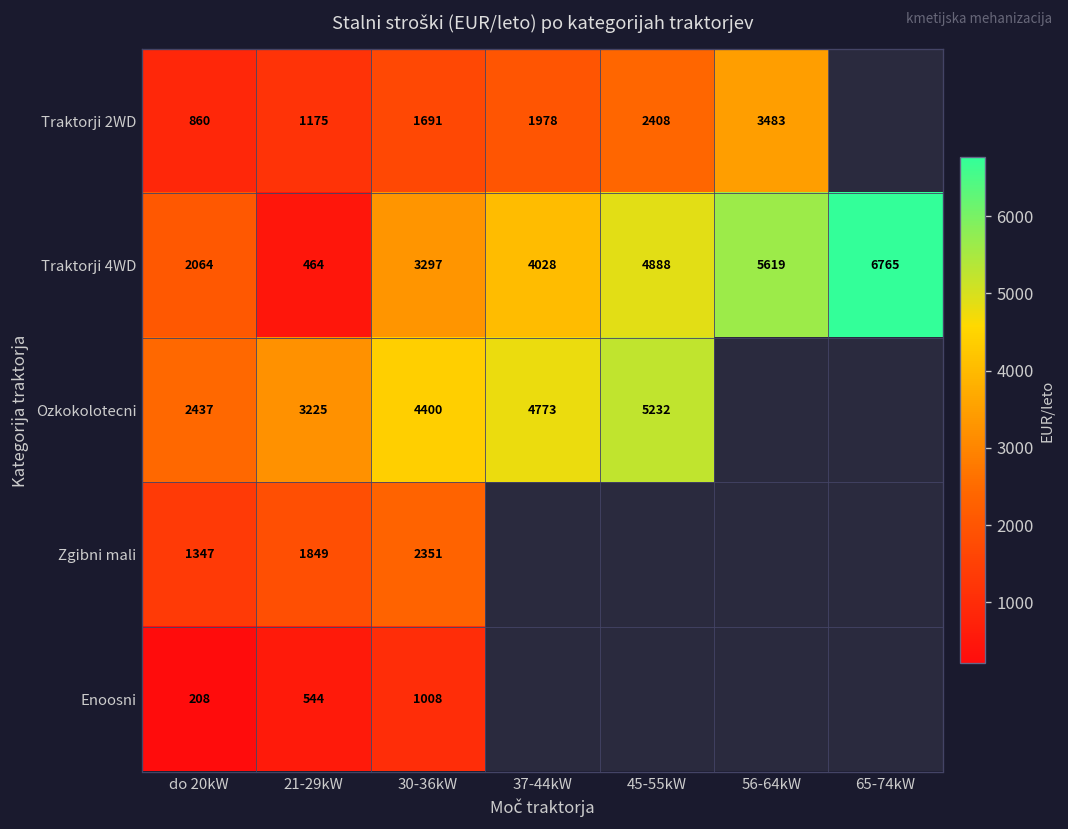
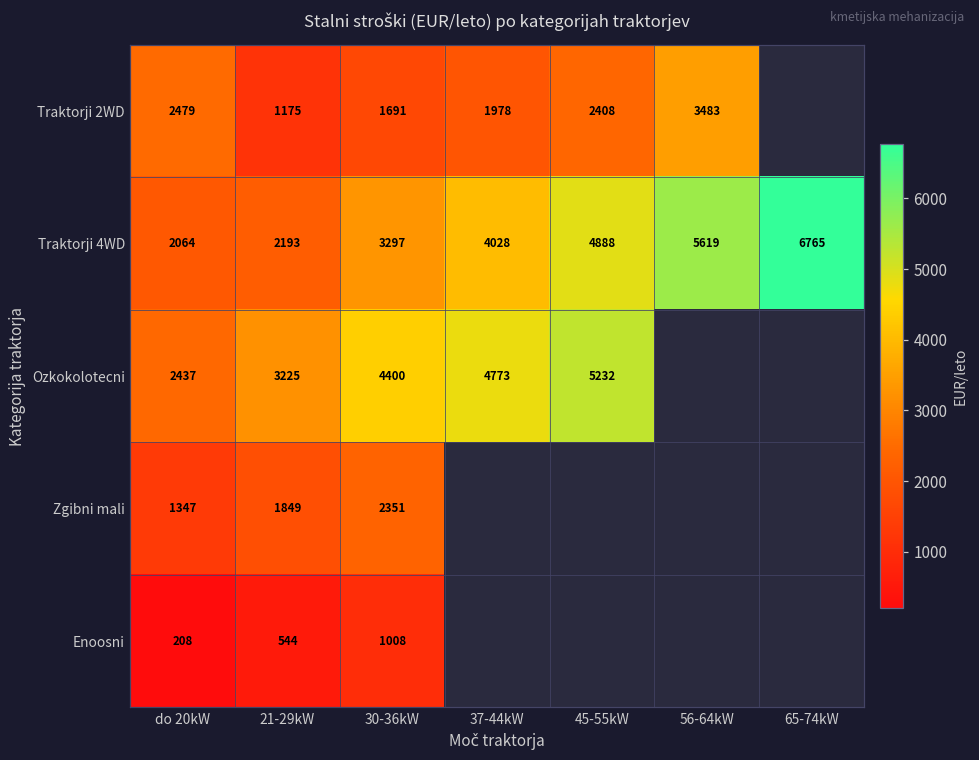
  {
    "Traktorji 2WD": {
-     "do 20kW": 860,
+     "do 20kW": 2479,
      "21-29kW": 1175,
      "30-36kW": 1691,
      "37-44kW": 1978,
      "45-55kW": 2408,
      "56-64kW": 3483
    },
    "Traktorji 4WD": {
      "do 20kW": 2064,
-     "21-29kW": 464,
+     "21-29kW": 2193,
      "30-36kW": 3297,
      "37-44kW": 4028,
      "45-55kW": 4888,
      "56-64kW": 5619,
      "65-74kW": 6765
    },
    "Ozkokolotecni": {
      "do 20kW": 2437,
      "21-29kW": 3225,
      "30-36kW": 4400,
      "37-44kW": 4773,
      "45-55kW": 5232
    },
    "Zgibni mali": {
      "do 20kW": 1347,
      "21-29kW": 1849,
      "30-36kW": 2351
    },
    "Enoosni": {
      "do 20kW": 208,
      "21-29kW": 544,
      "30-36kW": 1008
    }
  }
